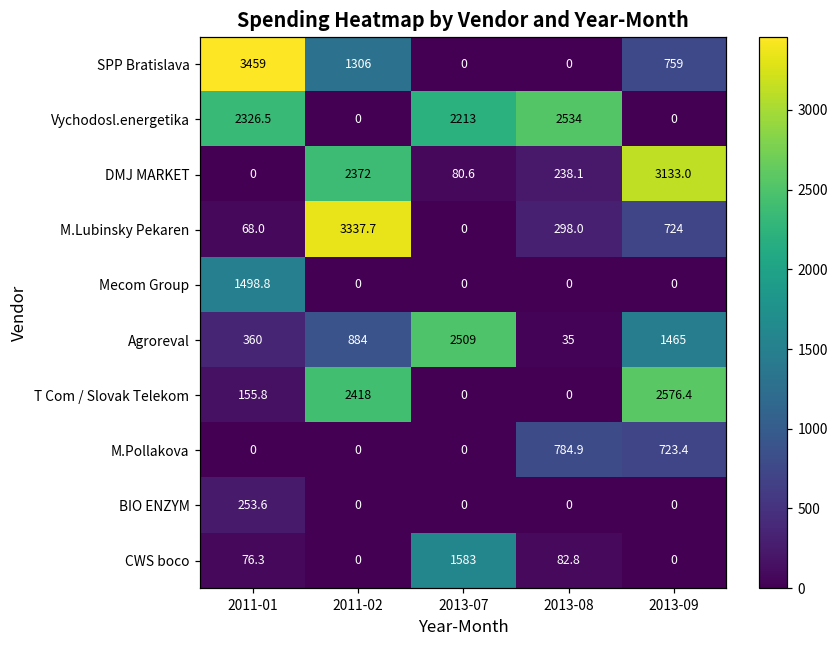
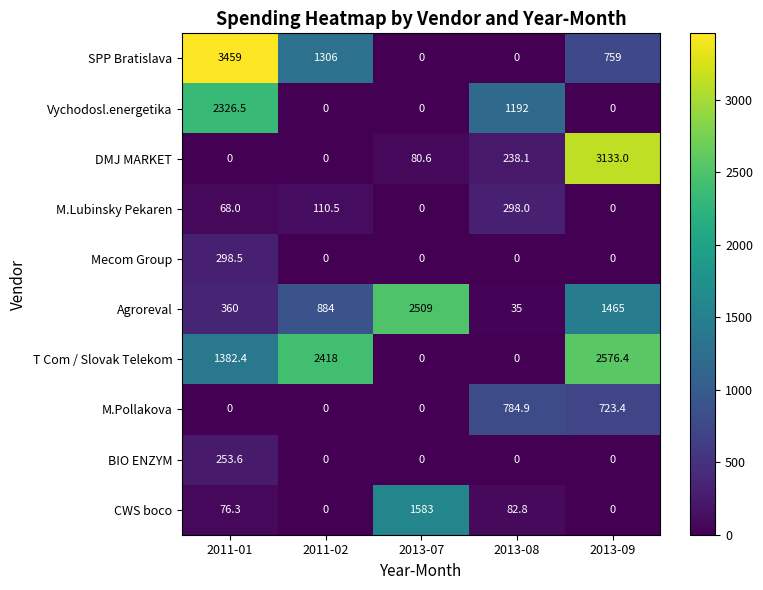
  {
    "SPP Bratislava": {
      "2011-01": 3459,
      "2011-02": 1306,
      "2013-07": 0,
      "2013-08": 0,
      "2013-09": 759
    },
    "Vychodosl.energetika": {
      "2011-01": 2326.5,
      "2011-02": 0,
-     "2013-07": 2213,
-     "2013-08": 2534,
+     "2013-07": 0,
+     "2013-08": 1192,
      "2013-09": 0
    },
    "DMJ MARKET": {
      "2011-01": 0,
-     "2011-02": 2372,
+     "2011-02": 0,
      "2013-07": 80.6,
      "2013-08": 238.1,
      "2013-09": 3133.0
    },
    "M.Lubinsky Pekaren": {
      "2011-01": 68.0,
-     "2011-02": 3337.7,
+     "2011-02": 110.5,
      "2013-07": 0,
      "2013-08": 298.0,
-     "2013-09": 724
+     "2013-09": 0
    },
    "Mecom Group": {
-     "2011-01": 1498.8,
+     "2011-01": 298.5,
      "2011-02": 0,
      "2013-07": 0,
      "2013-08": 0,
      "2013-09": 0
    },
    "Agroreval": {
      "2011-01": 360,
      "2011-02": 884,
      "2013-07": 2509,
      "2013-08": 35,
      "2013-09": 1465
    },
    "T Com / Slovak Telekom": {
-     "2011-01": 155.8,
+     "2011-01": 1382.4,
      "2011-02": 2418,
      "2013-07": 0,
      "2013-08": 0,
      "2013-09": 2576.4
    },
    "M.Pollakova": {
      "2011-01": 0,
      "2011-02": 0,
      "2013-07": 0,
      "2013-08": 784.9,
      "2013-09": 723.4
    },
    "BIO ENZYM": {
      "2011-01": 253.6,
      "2011-02": 0,
      "2013-07": 0,
      "2013-08": 0,
      "2013-09": 0
    },
    "CWS boco": {
      "2011-01": 76.3,
      "2011-02": 0,
      "2013-07": 1583,
      "2013-08": 82.8,
      "2013-09": 0
    }
  }
